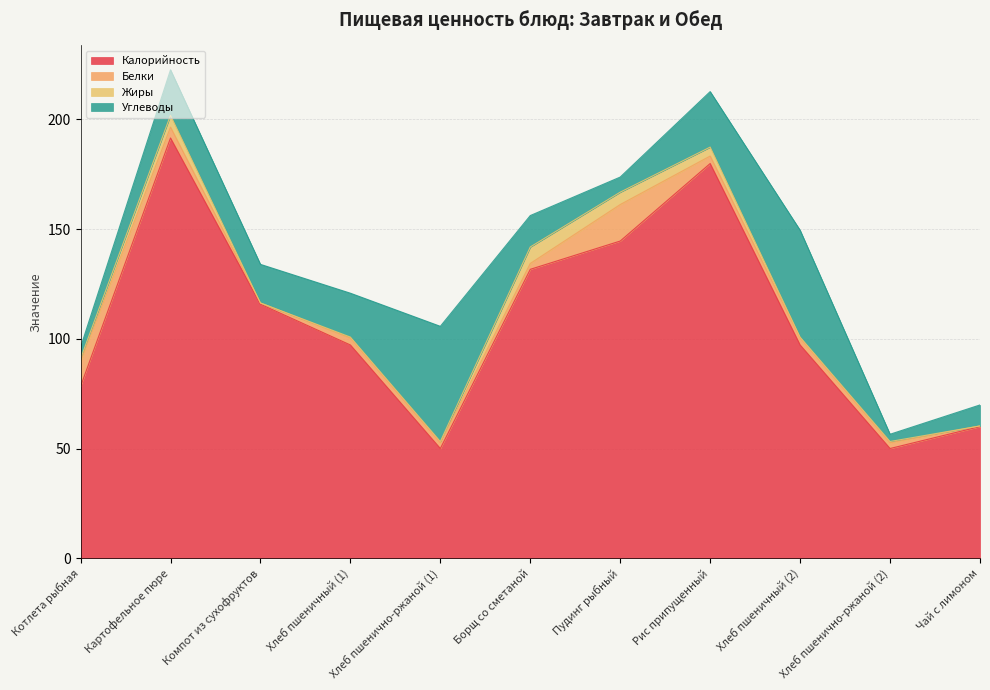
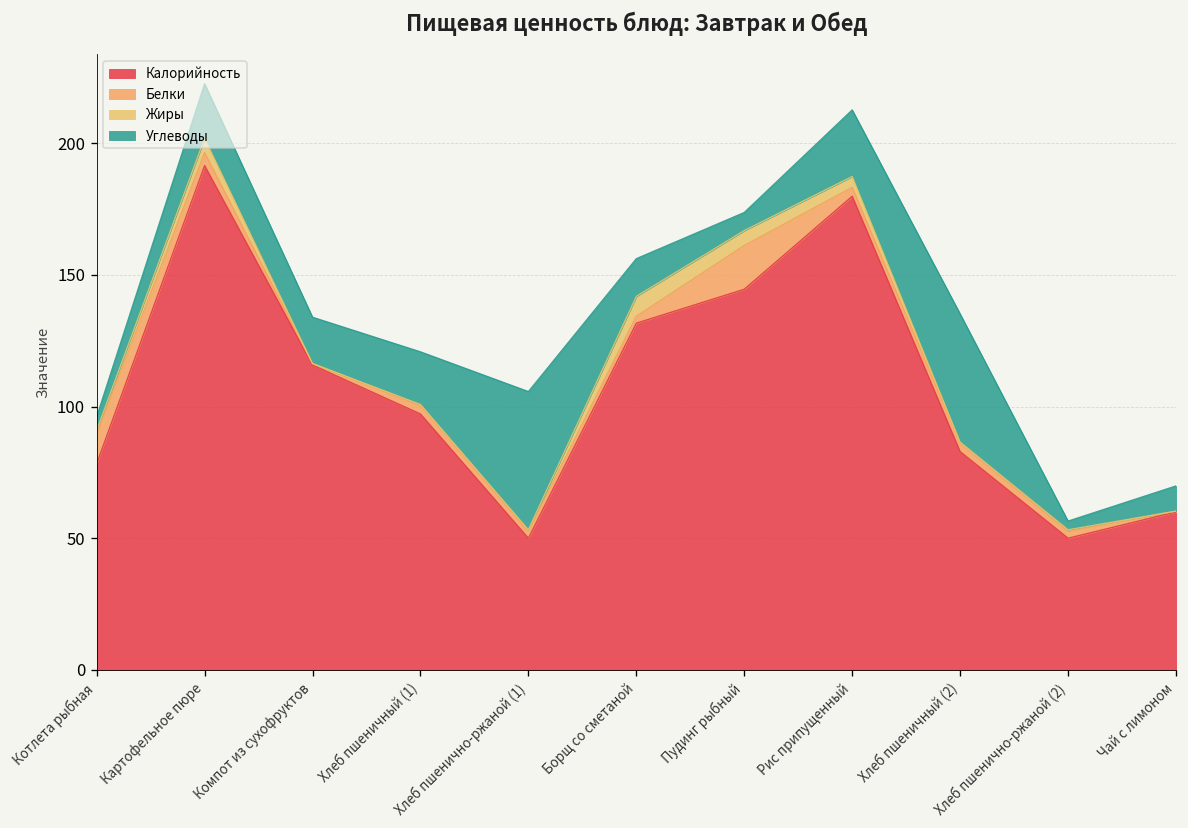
  {
    "Калорийность": {
      "Котлета рыбная": 78,
      "Картофельное пюре": 192,
      "Хлеб пшеничный (1)": 97,
      "Хлеб пшенично-ржаной (1)": 50,
      "Борщ со сметаной": 132,
      "Пудинг рыбный": 145,
      "Рис припущенный": 180,
-     "Хлеб пшеничный (2)": 97,
+     "Хлеб пшеничный (2)": 83,
      "Хлеб пшенично-ржаной (2)": 50
    },
    "Углеводы": {
      "Котлета рыбная": 5,
      "Компот из сухофруктов": 18,
      "Хлеб пшеничный (1)": 20,
      "Хлеб пшенично-ржаной (1)": 53,
      "Борщ со сметаной": 14,
      "Пудинг рыбный": 7,
      "Рис припущенный": 25,
      "Хлеб пшеничный (2)": 49,
      "Хлеб пшенично-ржаной (2)": 3,
      "Чай с лимоном": 10
    }
  }
